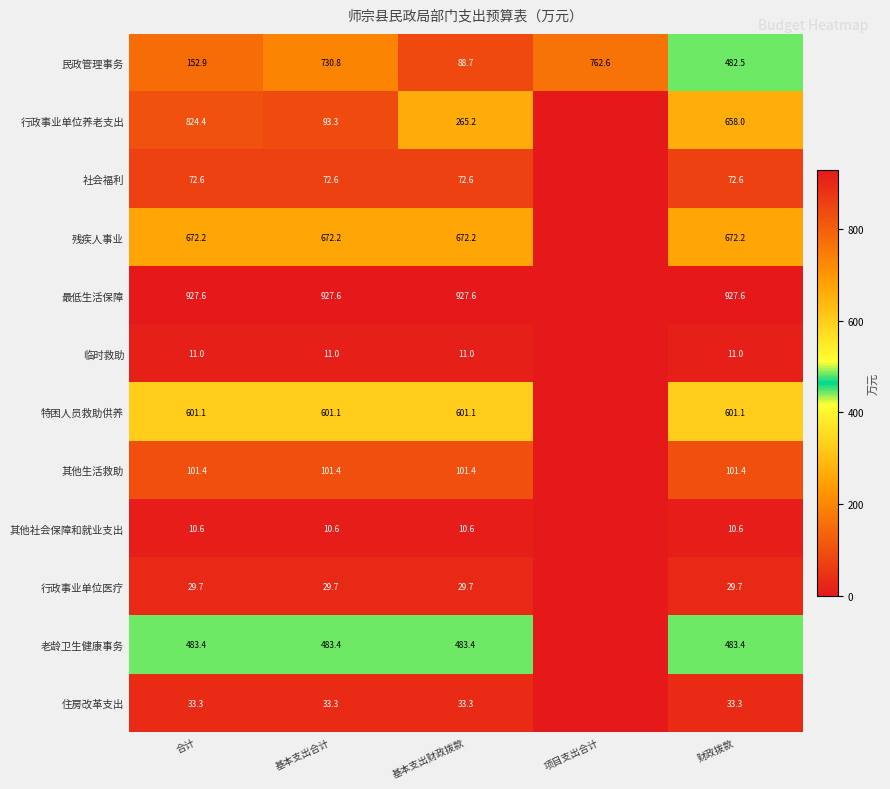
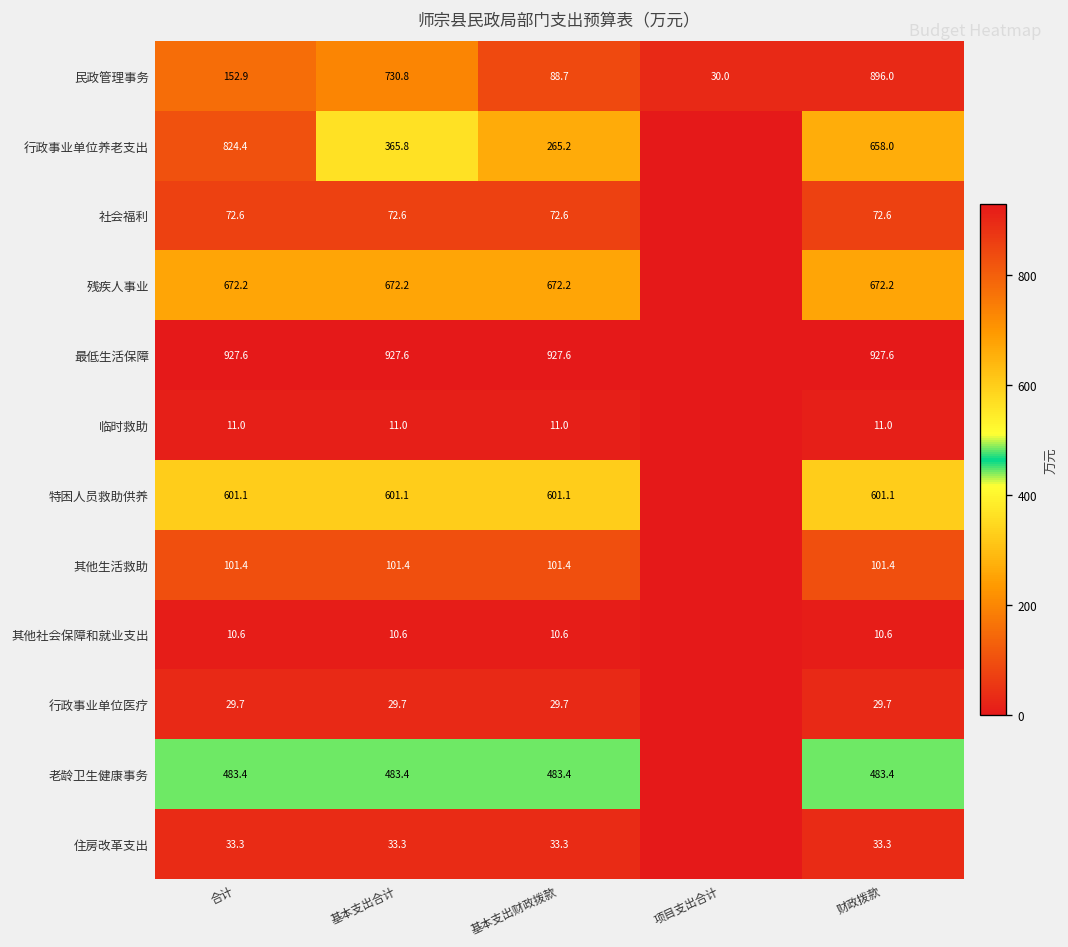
  {
    "民政管理事务": {
      "合计": 152.9,
      "基本支出合计": 730.8,
      "基本支出财政拨款": 88.7,
-     "项目支出合计": 762.6,
-     "财政拨款": 482.5
+     "项目支出合计": 30.0,
+     "财政拨款": 896.0
    },
    "行政事业单位养老支出": {
      "合计": 824.4,
-     "基本支出合计": 93.3,
+     "基本支出合计": 365.8,
      "基本支出财政拨款": 265.2,
      "财政拨款": 658.0
    },
    "社会福利": {
      "合计": 72.6,
      "基本支出合计": 72.6,
      "基本支出财政拨款": 72.6,
      "财政拨款": 72.6
    },
    "残疾人事业": {
      "合计": 672.2,
      "基本支出合计": 672.2,
      "基本支出财政拨款": 672.2,
      "财政拨款": 672.2
    },
    "最低生活保障": {
      "合计": 927.6,
      "基本支出合计": 927.6,
      "基本支出财政拨款": 927.6,
      "财政拨款": 927.6
    },
    "临时救助": {
      "合计": 11.0,
      "基本支出合计": 11.0,
      "基本支出财政拨款": 11.0,
      "财政拨款": 11.0
    },
    "特困人员救助供养": {
      "合计": 601.1,
      "基本支出合计": 601.1,
      "基本支出财政拨款": 601.1,
      "财政拨款": 601.1
    },
    "其他生活救助": {
      "合计": 101.4,
      "基本支出合计": 101.4,
      "基本支出财政拨款": 101.4,
      "财政拨款": 101.4
    },
    "其他社会保障和就业支出": {
      "合计": 10.6,
      "基本支出合计": 10.6,
      "基本支出财政拨款": 10.6,
      "财政拨款": 10.6
    },
    "行政事业单位医疗": {
      "合计": 29.7,
      "基本支出合计": 29.7,
      "基本支出财政拨款": 29.7,
      "财政拨款": 29.7
    },
    "老龄卫生健康事务": {
      "合计": 483.4,
      "基本支出合计": 483.4,
      "基本支出财政拨款": 483.4,
      "财政拨款": 483.4
    },
    "住房改革支出": {
      "合计": 33.3,
      "基本支出合计": 33.3,
      "基本支出财政拨款": 33.3,
      "财政拨款": 33.3
    }
  }
